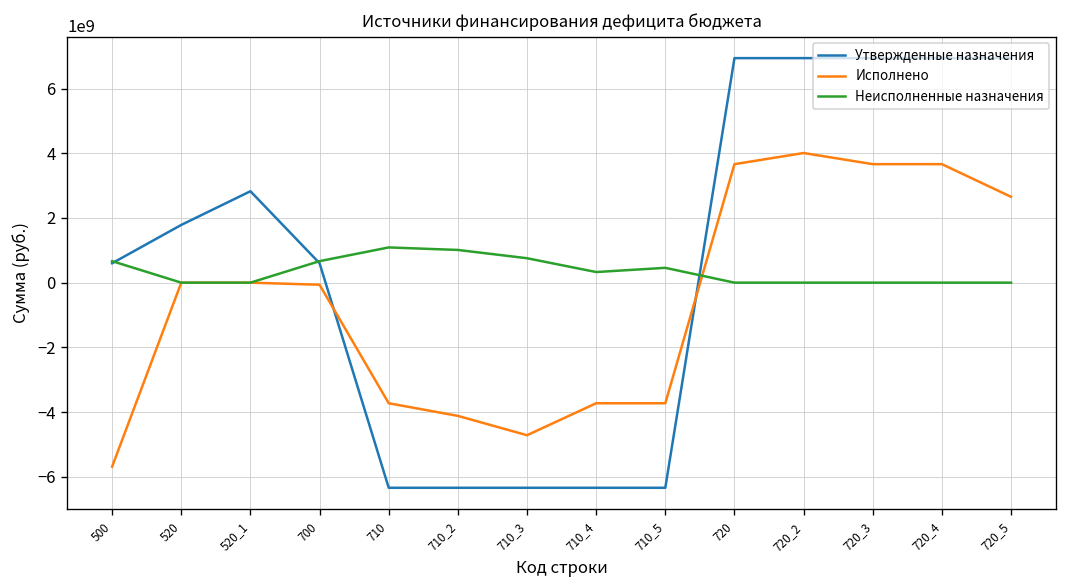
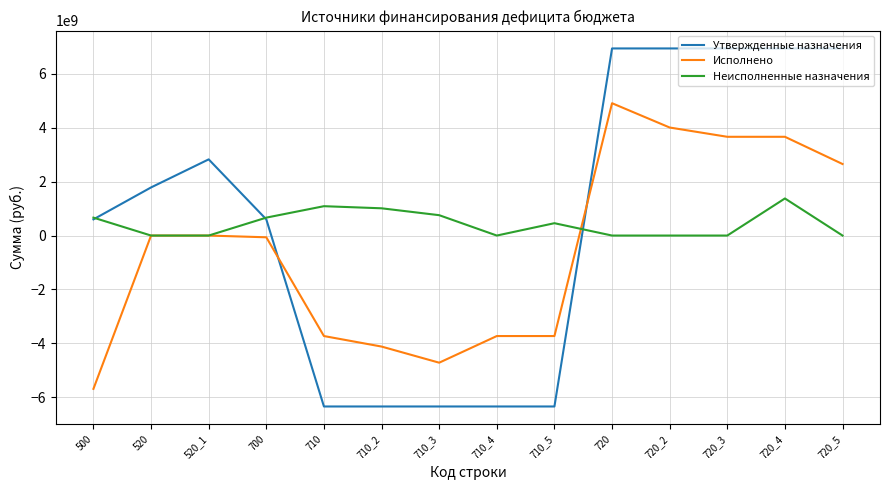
  {
    "Утвержденные назначения": {
      "520": 1800000000,
      "520_1": 2800000000,
      "710": -6300000000,
      "710_2": -6300000000,
      "710_3": -6300000000,
      "710_4": -6300000000,
      "710_5": -6300000000,
      "720": 6900000000,
      "720_2": 6900000000
    },
    "Исполнено": {
      "500": -5700000000,
      "700": -100000000,
      "710": -3700000000,
      "710_2": -4100000000,
      "710_3": -4700000000,
      "710_4": -3700000000,
      "710_5": -3700000000,
-     "720": 3700000000,
+     "720": 4900000000,
      "720_2": 4000000000,
      "720_3": 3700000000,
      "720_4": 3700000000,
      "720_5": 2700000000
    },
    "Неисполненные назначения": {
      "710": 1100000000,
      "710_2": 1000000000,
      "710_3": 800000000,
-     "710_4": 300000000,
+     "710_4": 0,
      "710_5": 500000000,
      "720": 0,
      "720_2": 0,
      "720_3": 0,
-     "720_4": 0,
+     "720_4": 1400000000,
      "720_5": 0
    }
  }
